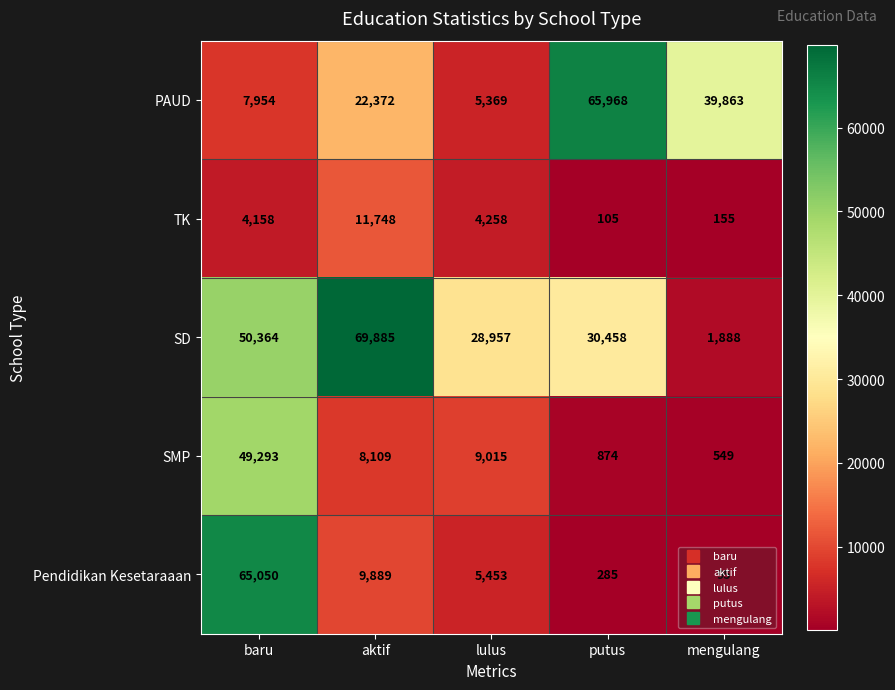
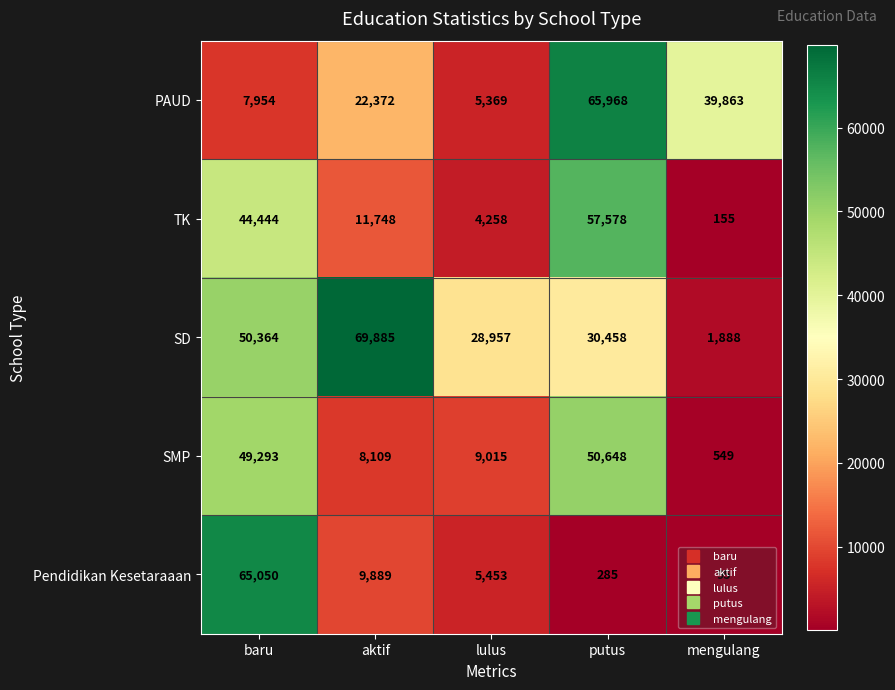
  {
    "PAUD": {
      "baru": "7,954",
      "aktif": "22,372",
      "lulus": "5,369",
      "putus": "65,968",
      "mengulang": "39,863"
    },
    "TK": {
-     "baru": "4,158",
+     "baru": "44,444",
      "aktif": "11,748",
      "lulus": "4,258",
-     "putus": "105",
+     "putus": "57,578",
      "mengulang": "155"
    },
    "SD": {
      "baru": "50,364",
      "aktif": "69,885",
      "lulus": "28,957",
      "putus": "30,458",
      "mengulang": "1,888"
    },
    "SMP": {
      "baru": "49,293",
      "aktif": "8,109",
      "lulus": "9,015",
-     "putus": "874",
+     "putus": "50,648",
      "mengulang": "549"
    },
    "Pendidikan Kesetaraaan": {
      "baru": "65,050",
      "aktif": "9,889",
      "lulus": "5,453",
      "putus": "285"
    }
  }
